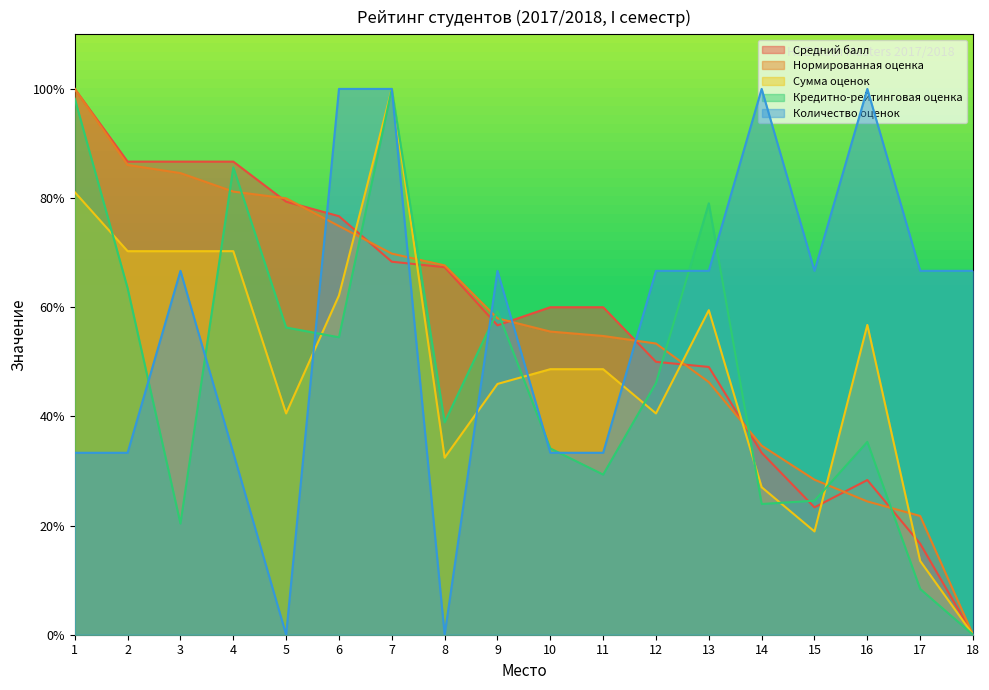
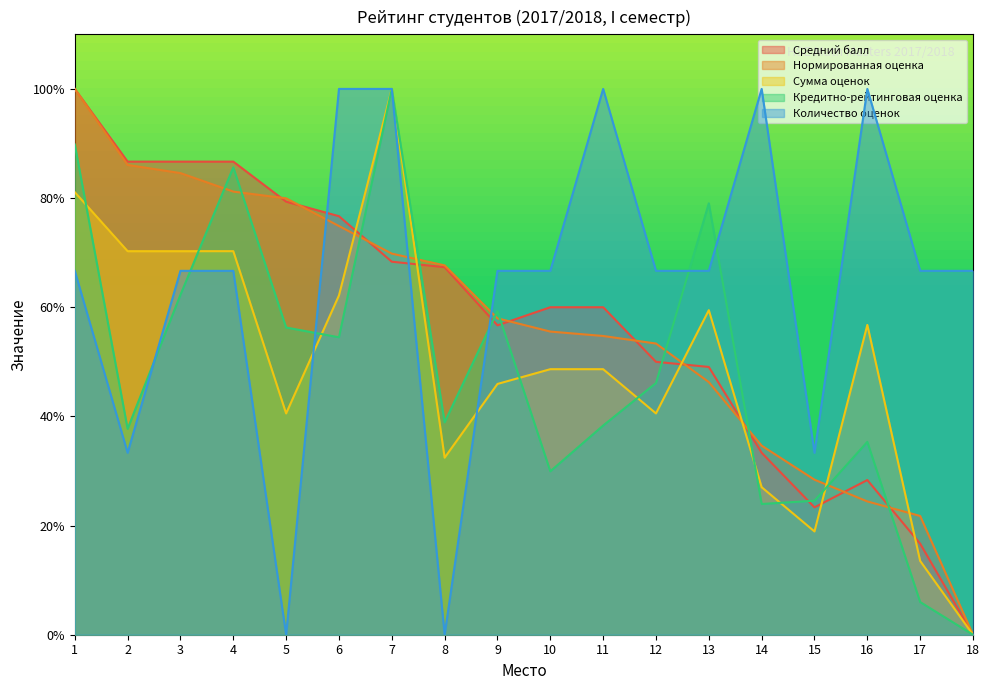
  {
    "Кредитно-рейтинговая оценка": {
-     "1": "98%",
-     "2": "63%",
-     "3": "20%",
+     "1": "90%",
+     "2": "38%",
+     "3": "62%",
      "4": "86%",
      "5": "56%",
      "6": "54%",
      "8": "39%",
      "9": "59%",
-     "10": "34%",
-     "11": "29%",
+     "10": "30%",
+     "11": "38%",
      "12": "46%",
      "13": "79%",
      "14": "24%",
      "15": "25%",
      "16": "35%",
-     "17": "8%"
+     "17": "6%"
    },
    "Количество оценок": {
-     "1": "33%",
+     "1": "67%",
      "2": "33%",
      "3": "67%",
-     "4": "33%",
+     "4": "67%",
      "5": "0%",
      "6": "100%",
      "8": "0%",
      "9": "67%",
-     "10": "33%",
-     "11": "33%",
+     "10": "67%",
+     "11": "100%",
      "12": "67%",
      "13": "67%",
-     "15": "67%",
+     "15": "33%",
      "17": "67%",
      "18": "67%"
    }
  }
